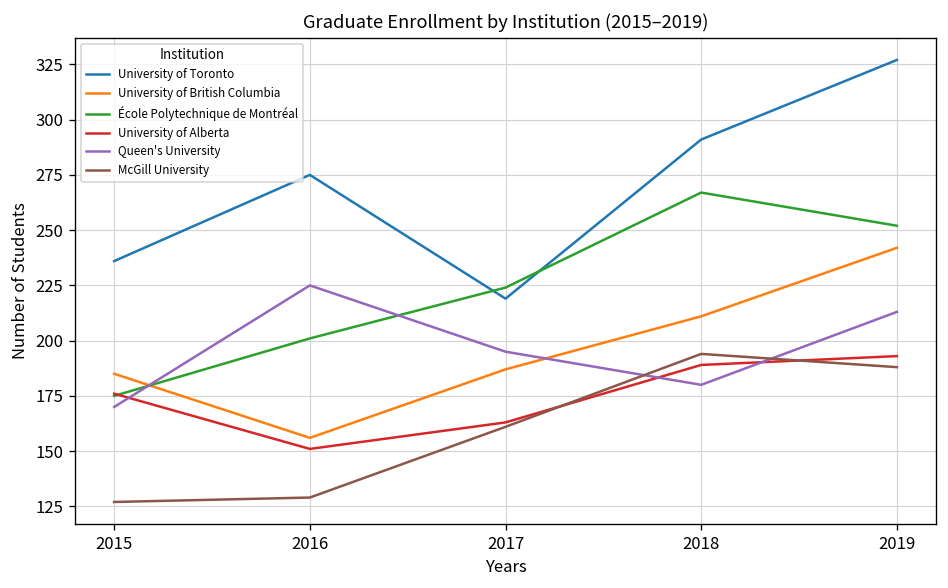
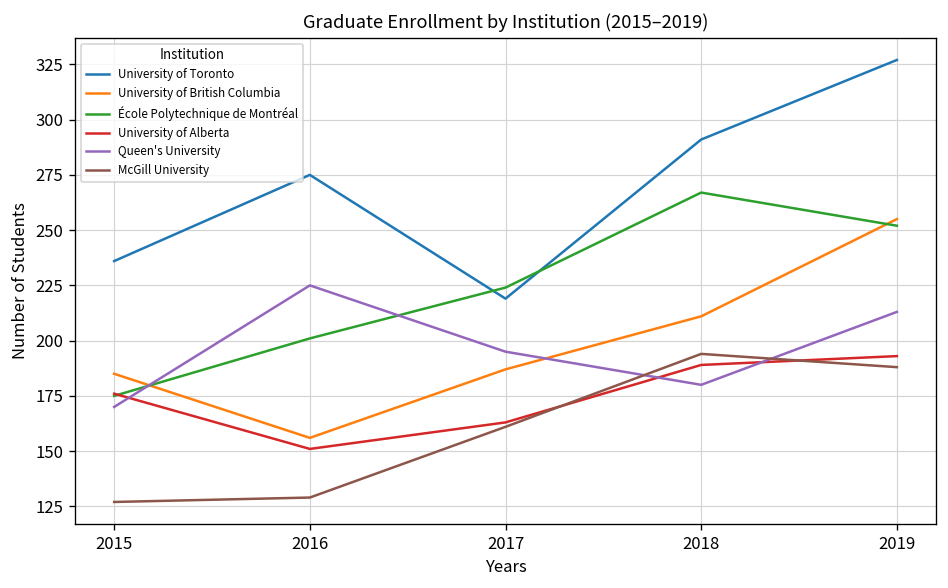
  {
    "University of Toronto": {
      "2015": 236,
      "2016": 275,
      "2017": 219,
      "2018": 291,
      "2019": 327
    },
    "University of British Columbia": {
      "2015": 185,
      "2016": 156,
      "2017": 187,
      "2018": 211,
-     "2019": 242
+     "2019": 255
    },
    "École Polytechnique de Montréal": {
      "2016": 201,
      "2017": 224,
      "2018": 267,
      "2019": 252
    },
    "University of Alberta": {
      "2016": 151,
      "2017": 163,
      "2018": 189,
      "2019": 193
    },
    "Queen's University": {
      "2015": 170,
      "2016": 225,
      "2017": 195,
      "2018": 180,
      "2019": 213
    },
    "McGill University": {
      "2015": 127,
      "2016": 129,
      "2017": 161,
      "2018": 194,
      "2019": 188
    }
  }
